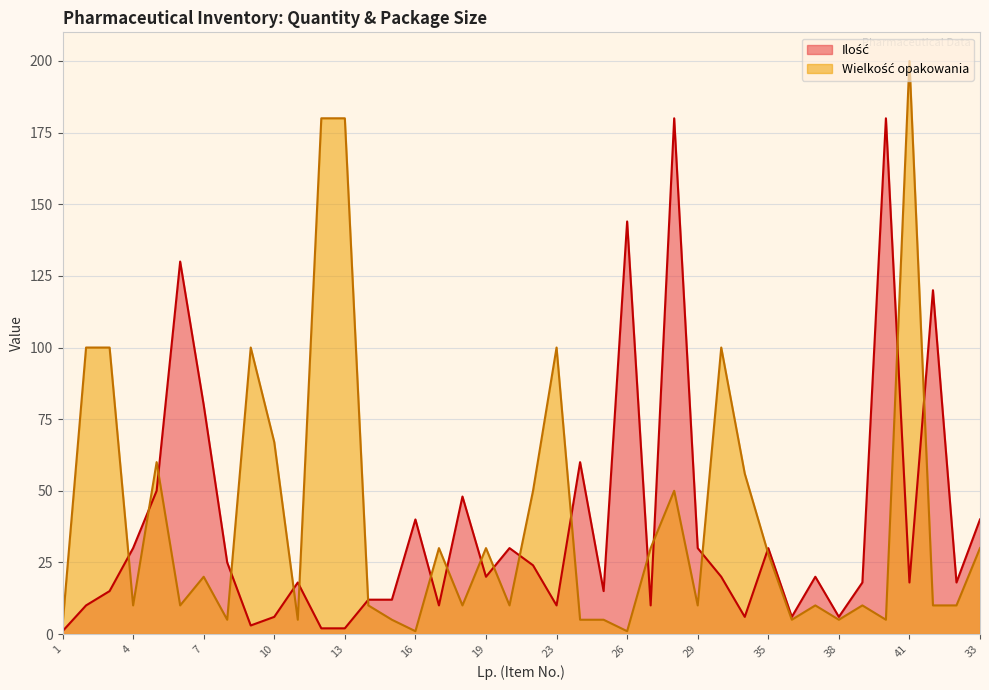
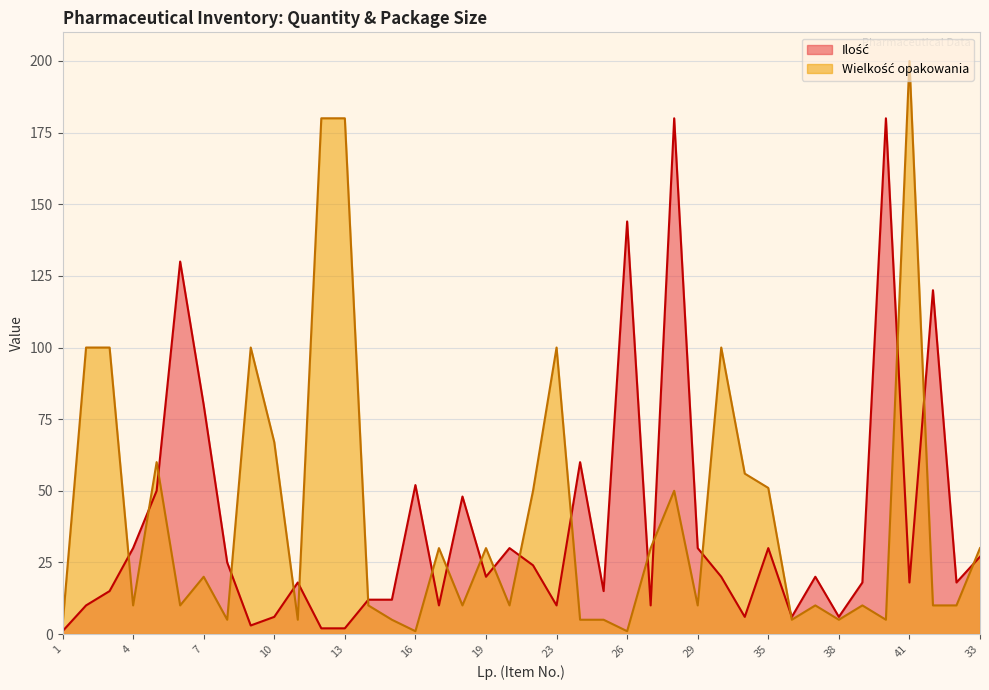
  {
    "Ilość": {
      "1": 1,
      "4": 30,
      "7": 80,
      "10": 6,
      "13": 2,
-     "16": 40,
+     "16": 52,
      "19": 20,
      "23": 10,
      "26": 144,
      "29": 30,
      "35": 30,
      "38": 6,
      "41": 18,
-     "33": 40
+     "33": 27
    },
    "Wielkość opakowania": {
      "1": 3,
      "4": 10,
      "7": 20,
      "10": 67,
      "13": 180,
      "16": 1,
      "19": 30,
      "23": 100,
      "26": 1,
      "29": 10,
-     "35": 28,
+     "35": 51,
      "38": 5,
      "33": 30
    }
  }
